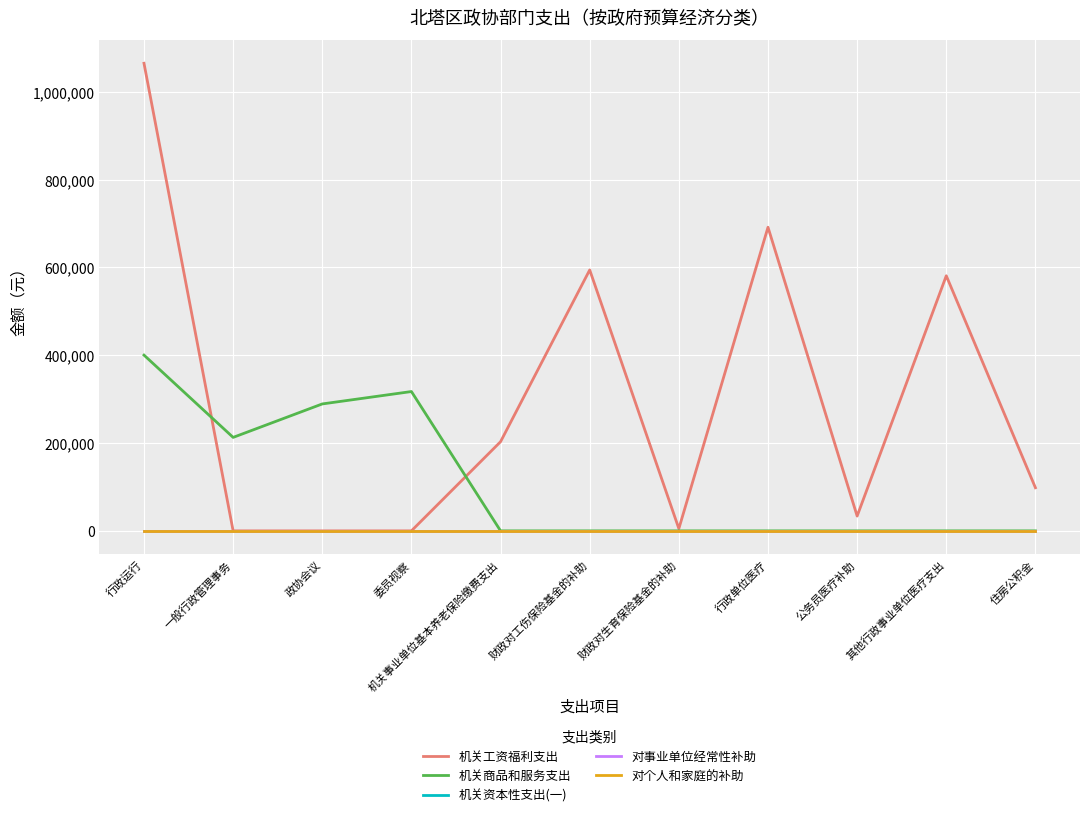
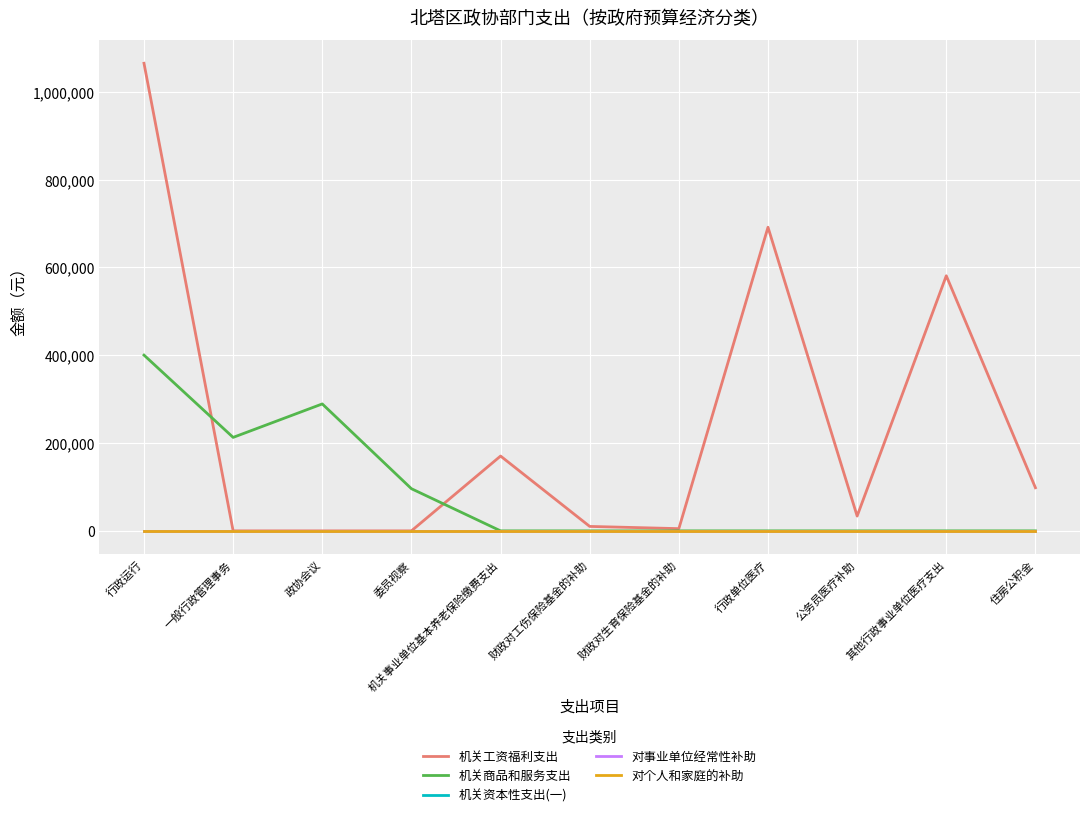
  {
    "机关工资福利支出": {
      "行政运行": "1,060,000",
-     "机关事业单位基本养老保险缴费支出": "200,000",
-     "财政对工伤保险基金的补助": "590,000",
+     "机关事业单位基本养老保险缴费支出": "170,000",
+     "财政对工伤保险基金的补助": "10,000",
      "行政单位医疗": "690,000",
      "公务员医疗补助": "30,000",
      "其他行政事业单位医疗支出": "580,000",
      "住房公积金": "100,000"
    },
    "机关商品和服务支出": {
      "行政运行": "400,000",
      "一般行政管理事务": "210,000",
      "政协会议": "290,000",
-     "委员视察": "320,000"
+     "委员视察": "100,000"
    },
    "对个人和家庭的补助": {
      "行政运行": "0"
    }
  }
